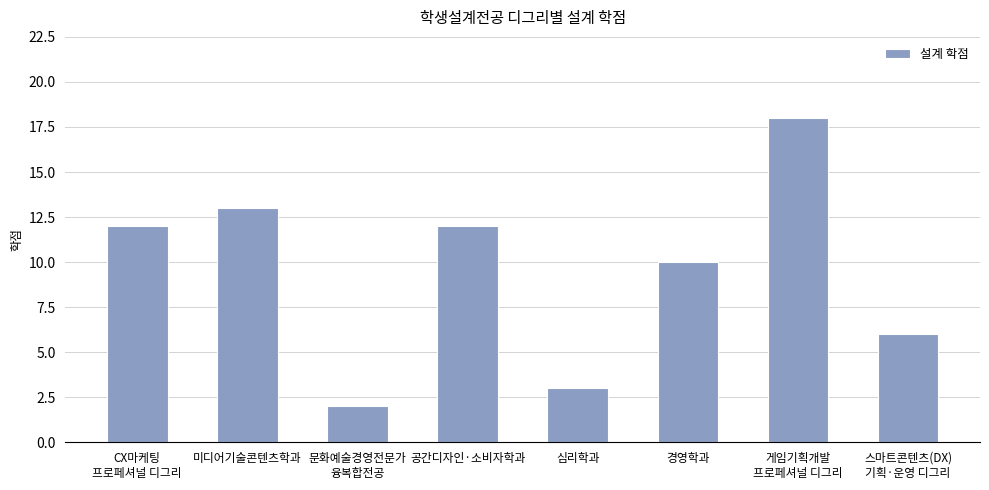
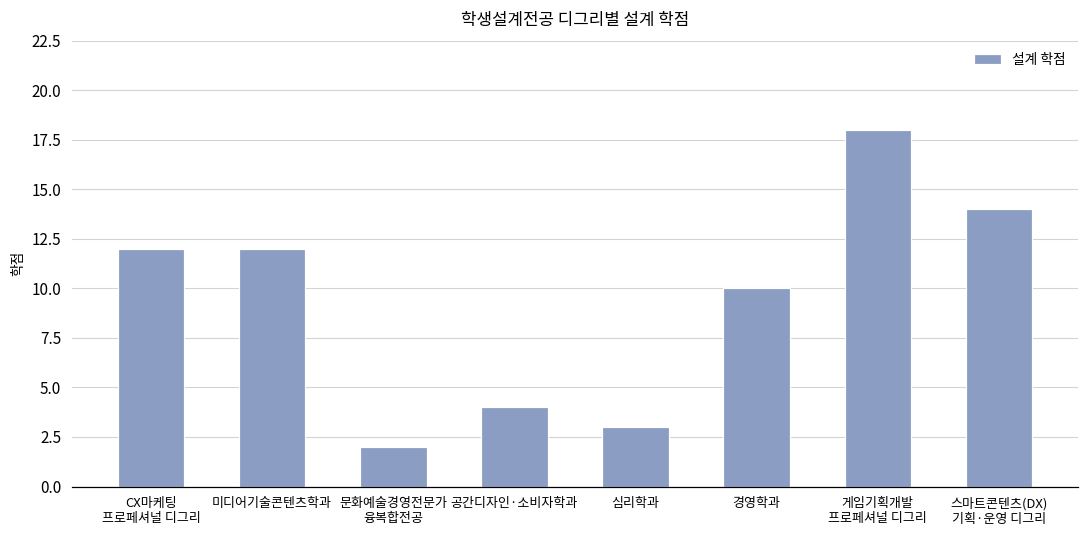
  {
    "CX마케팅 프로페셔널 디그리": 12,
-   "미디어기술콘텐츠학과": 13,
+   "미디어기술콘텐츠학과": 12,
    "문화예술경영전문가 융복합전공": 2,
-   "공간디자인·소비자학과": 12,
+   "공간디자인·소비자학과": 4,
    "심리학과": 3,
    "경영학과": 10,
    "게임기획개발 프로페셔널 디그리": 18,
-   "스마트콘텐츠(DX) 기획·운영 디그리": 6
+   "스마트콘텐츠(DX) 기획·운영 디그리": 14
  }
